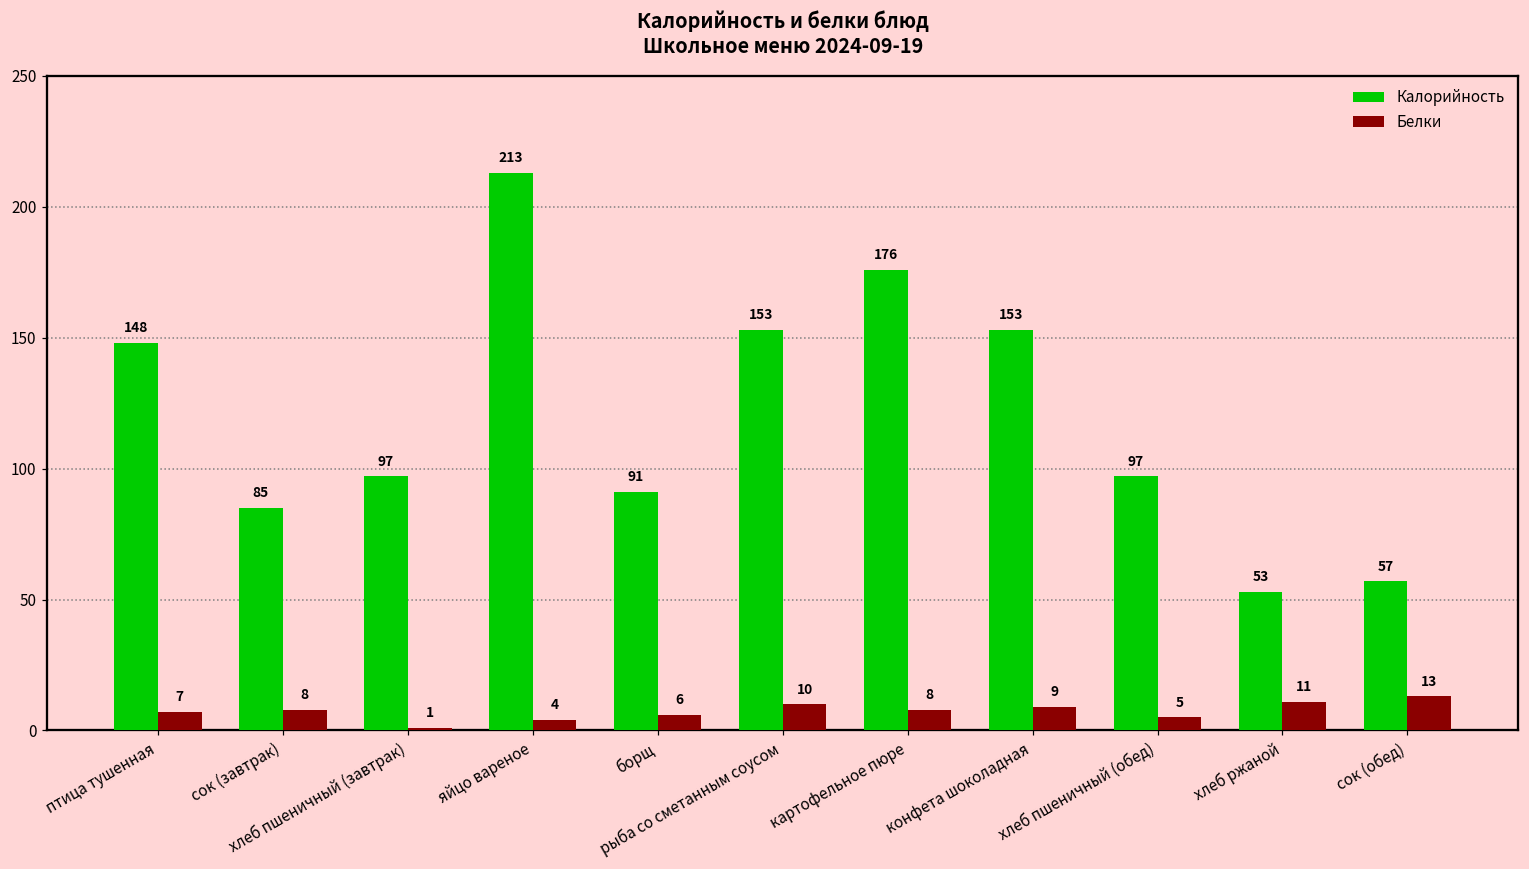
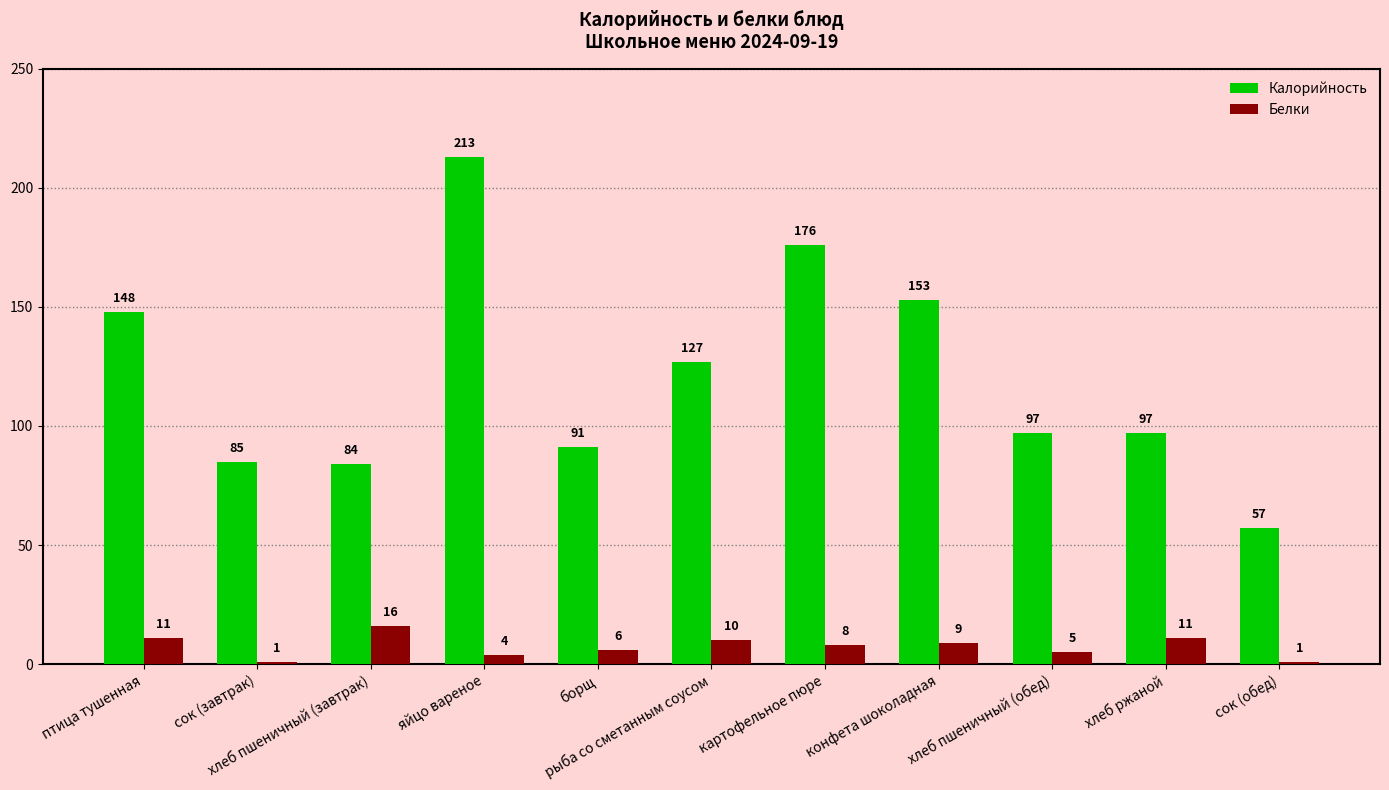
  {
    "Калорийность": {
      "птица тушенная": 148,
      "сок (завтрак)": 85,
-     "хлеб пшеничный (завтрак)": 97,
+     "хлеб пшеничный (завтрак)": 84,
      "яйцо вареное": 213,
      "борщ": 91,
-     "рыба со сметанным соусом": 153,
+     "рыба со сметанным соусом": 127,
      "картофельное пюре": 176,
      "конфета шоколадная": 153,
      "хлеб пшеничный (обед)": 97,
-     "хлеб ржаной": 53,
+     "хлеб ржаной": 97,
      "сок (обед)": 57
    },
    "Белки": {
-     "птица тушенная": 7,
-     "сок (завтрак)": 8,
-     "хлеб пшеничный (завтрак)": 1,
+     "птица тушенная": 11,
+     "сок (завтрак)": 1,
+     "хлеб пшеничный (завтрак)": 16,
      "яйцо вареное": 4,
      "борщ": 6,
      "рыба со сметанным соусом": 10,
      "картофельное пюре": 8,
      "конфета шоколадная": 9,
      "хлеб пшеничный (обед)": 5,
      "хлеб ржаной": 11,
-     "сок (обед)": 13
+     "сок (обед)": 1
    }
  }
